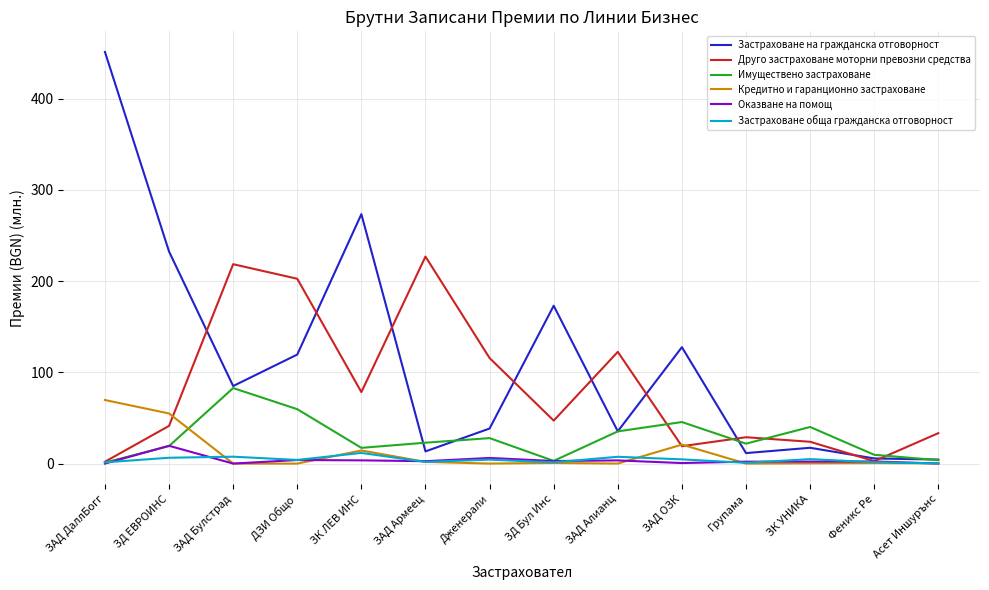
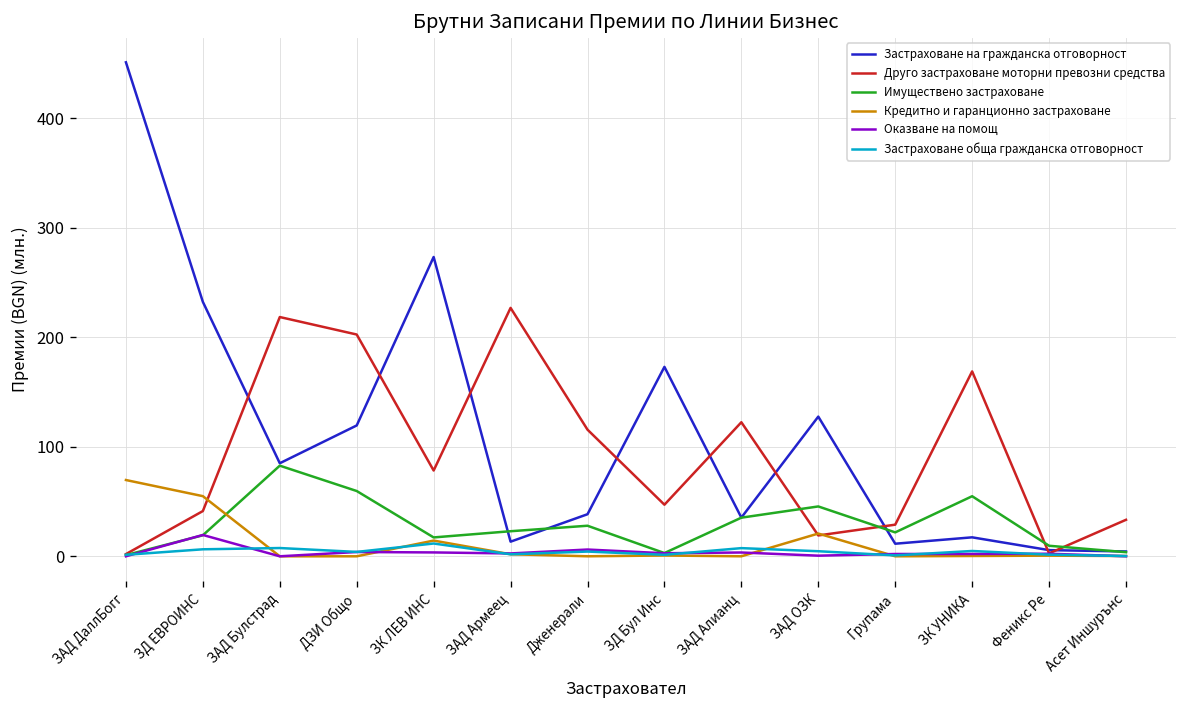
  {
    "Застраховане на гражданска отговорност": {
      "ЗАД ДаллБогг": 450,
      "ЗД ЕВРОИНС": 230,
      "ДЗИ Общо": 120,
      "ЗК ЛЕВ ИНС": 270,
      "ЗАД Армеец": 10,
      "Дженерали": 40,
      "ЗД Бул Инс": 170,
      "ЗАД ОЗК": 130,
      "Групама": 10,
      "ЗК УНИКА": 20,
      "Феникс Ре": 10
    },
    "Друго застраховане моторни превозни средства": {
      "ЗД ЕВРОИНС": 40,
      "ЗАД Булстрад": 220,
      "ДЗИ Общо": 200,
      "ЗК ЛЕВ ИНС": 80,
      "ЗАД Армеец": 230,
      "Дженерали": 120,
      "ЗД Бул Инс": 50,
      "ЗАД Алианц": 120,
      "Групама": 30,
-     "ЗК УНИКА": 20,
+     "ЗК УНИКА": 170,
      "Асет Иншурънс": 30
    },
    "Имуществено застраховане": {
      "ДЗИ Общо": 60,
      "ЗК ЛЕВ ИНС": 20,
      "ЗАД Армеец": 20,
      "Дженерали": 30,
      "ЗАД ОЗК": 50,
      "Групама": 20,
-     "ЗК УНИКА": 40,
+     "ЗК УНИКА": 50,
      "Феникс Ре": 10
    },
    "Кредитно и гаранционно застраховане": {
      "ЗАД ДаллБогг": 70,
      "ЗД ЕВРОИНС": 50,
      "ДЗИ Общо": 0,
      "Дженерали": 0,
      "ЗАД Алианц": 0
    },
    "Оказване на помощ": {
      "ЗК ЛЕВ ИНС": 0,
      "ЗАД Алианц": 0,
      "ЗАД ОЗК": 0
    },
    "Застраховане обща гражданска отговорност": {
      "ЗД ЕВРОИНС": 10,
      "ЗАД Булстрад": 10,
      "ЗАД Алианц": 10,
      "ЗАД ОЗК": 0
    }
  }
